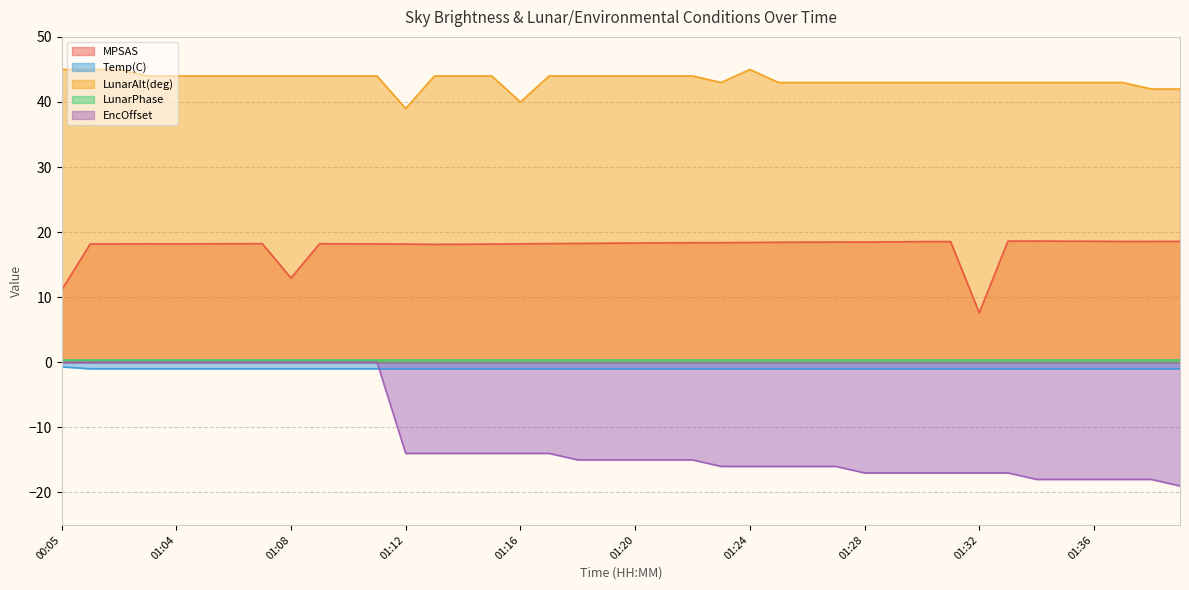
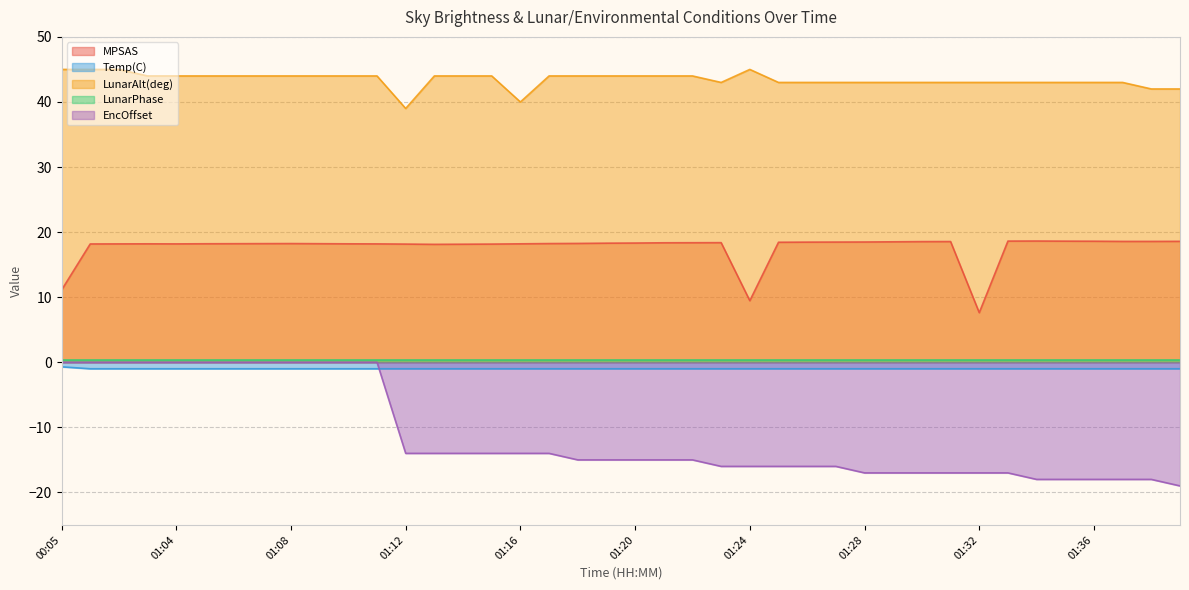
  {
    "MPSAS": {
      "00:05": 11,
      "01:04": 18,
-     "01:08": 13,
+     "01:08": 18,
      "01:12": 18,
      "01:16": 18,
      "01:20": 18,
-     "01:24": 18,
+     "01:24": 9,
      "01:28": 18,
      "01:32": 8,
      "01:36": 19
    },
    "LunarAlt(deg)": {
      "00:05": 45,
      "01:08": 44,
      "01:12": 39,
      "01:16": 40,
      "01:20": 44,
      "01:24": 45,
      "01:28": 43,
      "01:32": 43,
      "01:36": 43
    },
    "LunarPhase": {
      "00:05": 0,
      "01:04": 0,
      "01:08": 0,
      "01:12": 0,
      "01:16": 0,
      "01:20": 0,
      "01:24": 0,
      "01:28": 0,
      "01:32": 0,
      "01:36": 0
    }
  }
